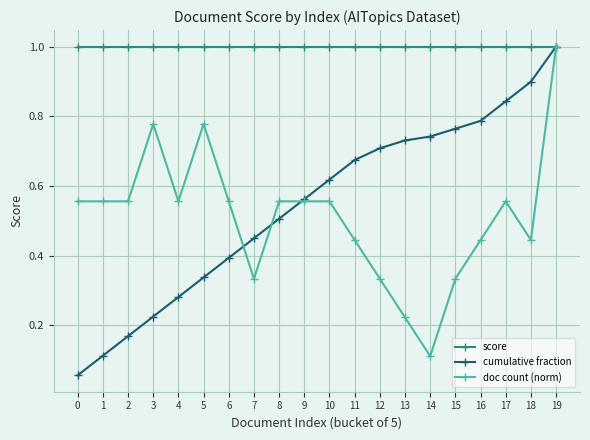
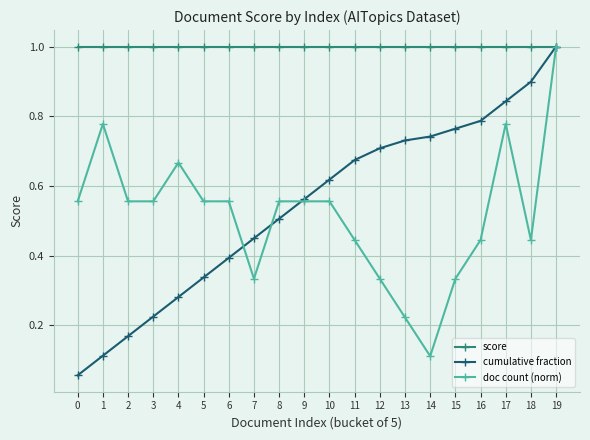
  {
    "doc count (norm)": {
      "0": 0.56,
-     "1": 0.56,
+     "1": 0.78,
      "2": 0.56,
-     "3": 0.78,
-     "4": 0.56,
-     "5": 0.78,
+     "3": 0.56,
+     "4": 0.67,
+     "5": 0.56,
      "6": 0.56,
      "7": 0.33,
      "8": 0.56,
      "10": 0.56,
      "11": 0.44,
      "12": 0.33,
      "13": 0.22,
      "14": 0.11,
      "15": 0.33,
      "16": 0.44,
-     "17": 0.56,
+     "17": 0.78,
      "18": 0.44
    }
  }
